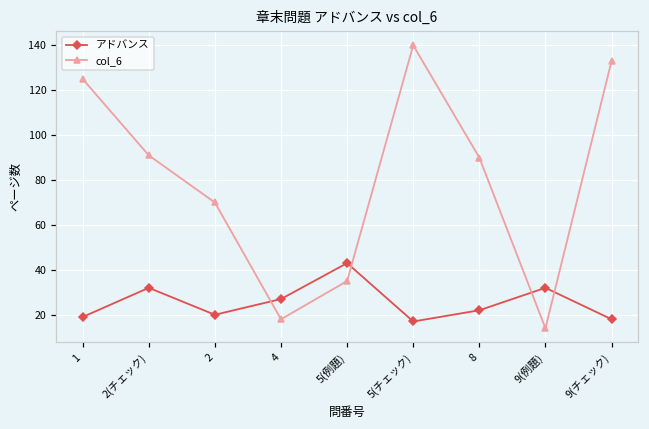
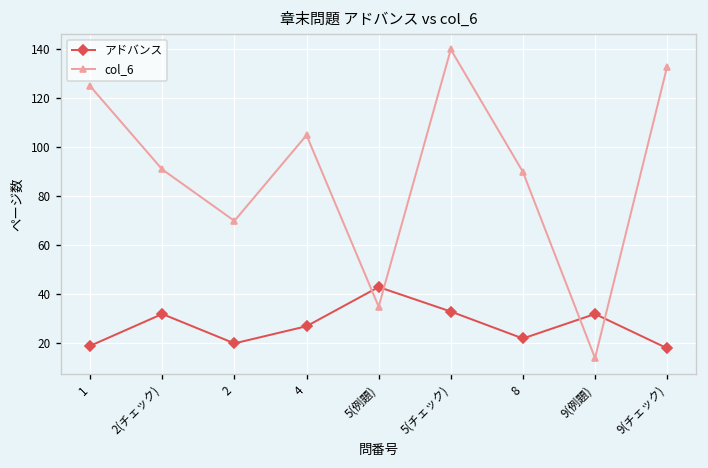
  {
    "アドバンス": {
      "1": 19,
      "2(チェック)": 32,
      "2": 20,
      "4": 27,
      "5(例題)": 43,
-     "5(チェック)": 17,
+     "5(チェック)": 33,
      "8": 22,
      "9(例題)": 32,
      "9(チェック)": 18
    },
    "col_6": {
      "1": 125,
      "2(チェック)": 91,
      "2": 70,
-     "4": 18,
+     "4": 105,
      "5(例題)": 35,
      "5(チェック)": 140,
      "8": 90,
      "9(例題)": 14,
      "9(チェック)": 133
    }
  }
